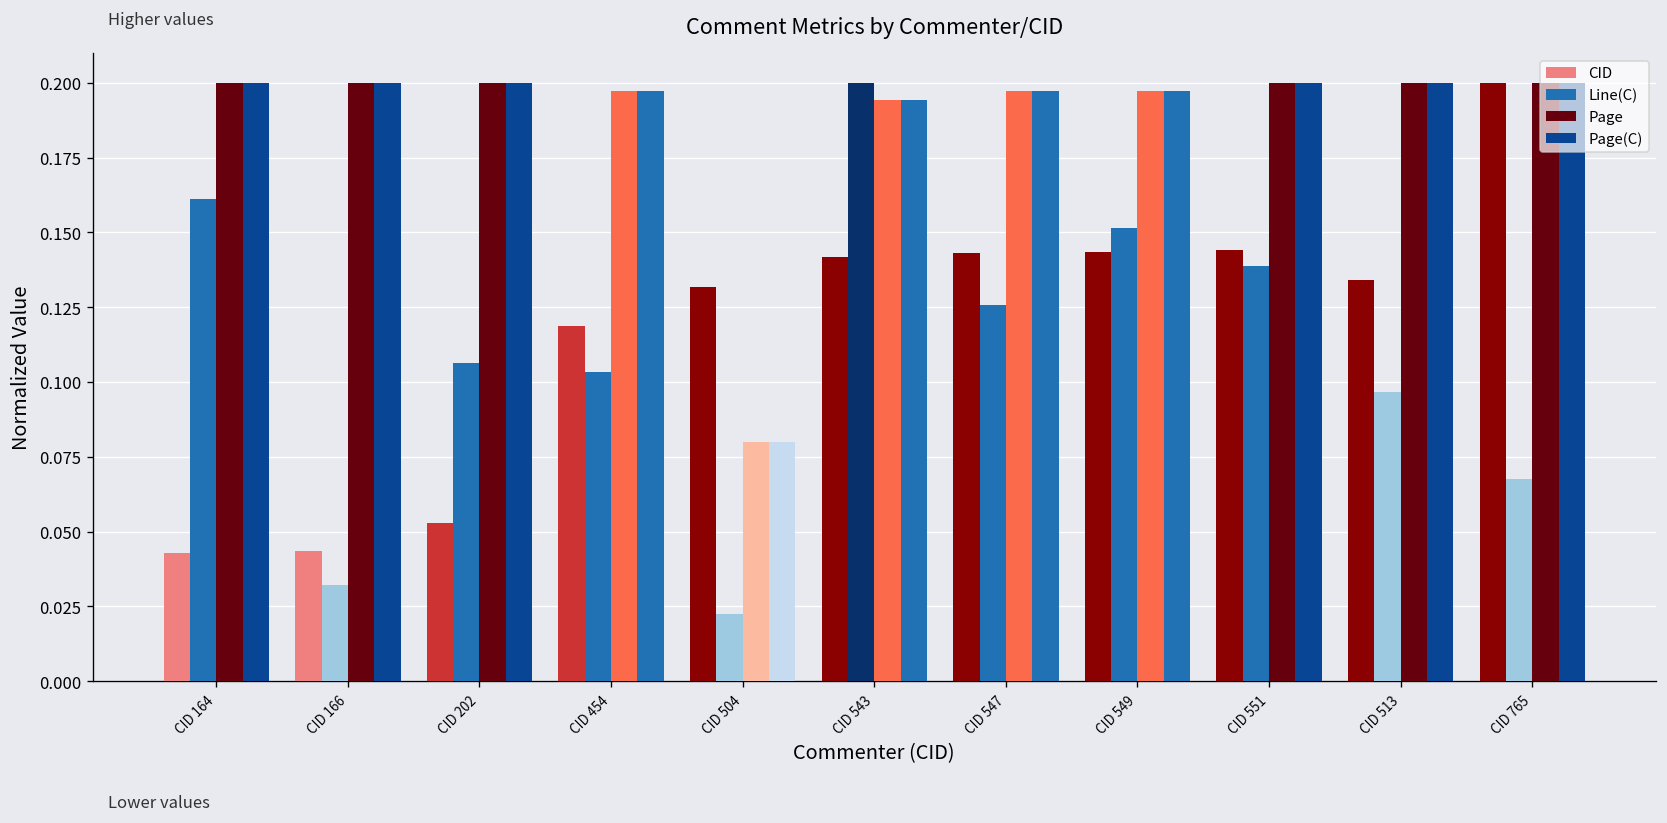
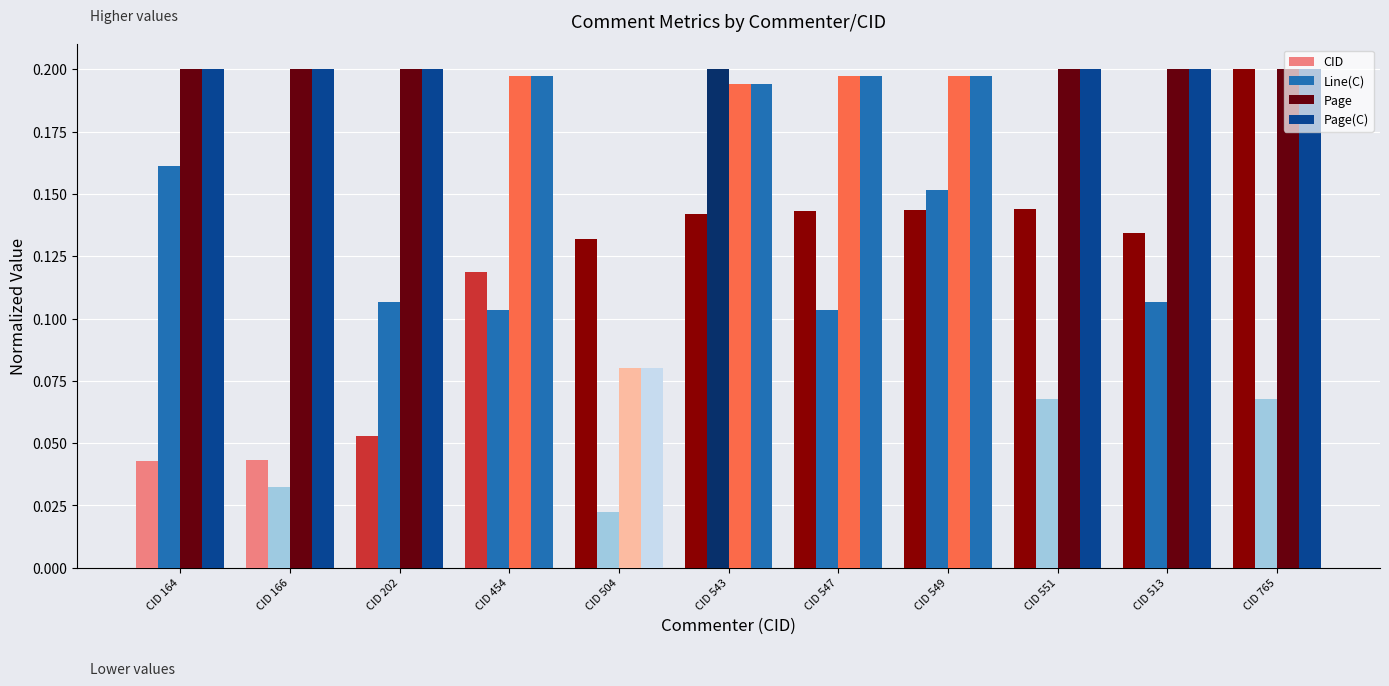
  {
    "CID": {
      "CID 164": 0.043,
      "CID 166": 0.043,
      "CID 202": 0.053,
      "CID 454": 0.119,
      "CID 504": 0.132,
      "CID 543": 0.142,
      "CID 547": 0.143,
      "CID 549": 0.144,
      "CID 551": 0.144,
      "CID 513": 0.134,
      "CID 765": 0.200
    },
    "Line(C)": {
      "CID 164": 0.161,
      "CID 166": 0.032,
      "CID 202": 0.106,
      "CID 454": 0.103,
      "CID 504": 0.023,
      "CID 543": 0.200,
-     "CID 547": 0.126,
+     "CID 547": 0.103,
      "CID 549": 0.152,
-     "CID 551": 0.139,
-     "CID 513": 0.097,
+     "CID 551": 0.068,
+     "CID 513": 0.106,
      "CID 765": 0.068
    },
    "Page": {
      "CID 164": 0.200,
      "CID 166": 0.200,
      "CID 202": 0.200,
      "CID 454": 0.197,
      "CID 504": 0.080,
      "CID 543": 0.194,
      "CID 547": 0.197,
      "CID 549": 0.197,
      "CID 551": 0.200,
      "CID 513": 0.200
    },
    "Page(C)": {
      "CID 164": 0.200,
      "CID 166": 0.200,
      "CID 202": 0.200,
      "CID 454": 0.197,
      "CID 504": 0.080,
      "CID 543": 0.194,
      "CID 547": 0.197,
      "CID 549": 0.197,
      "CID 551": 0.200,
      "CID 513": 0.200
    }
  }
